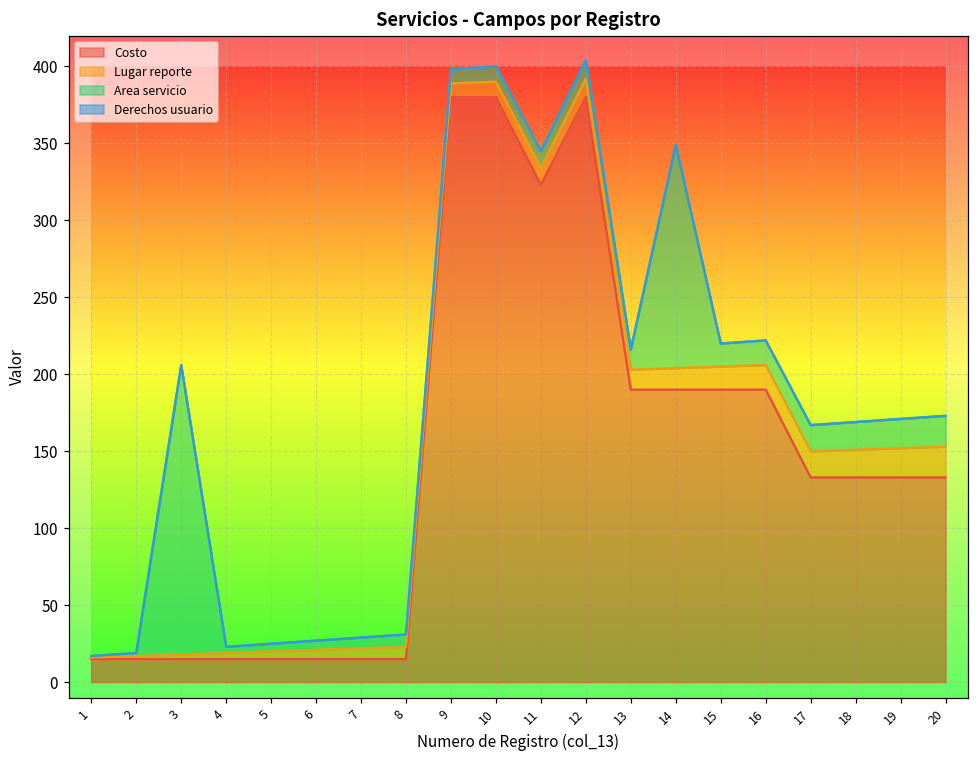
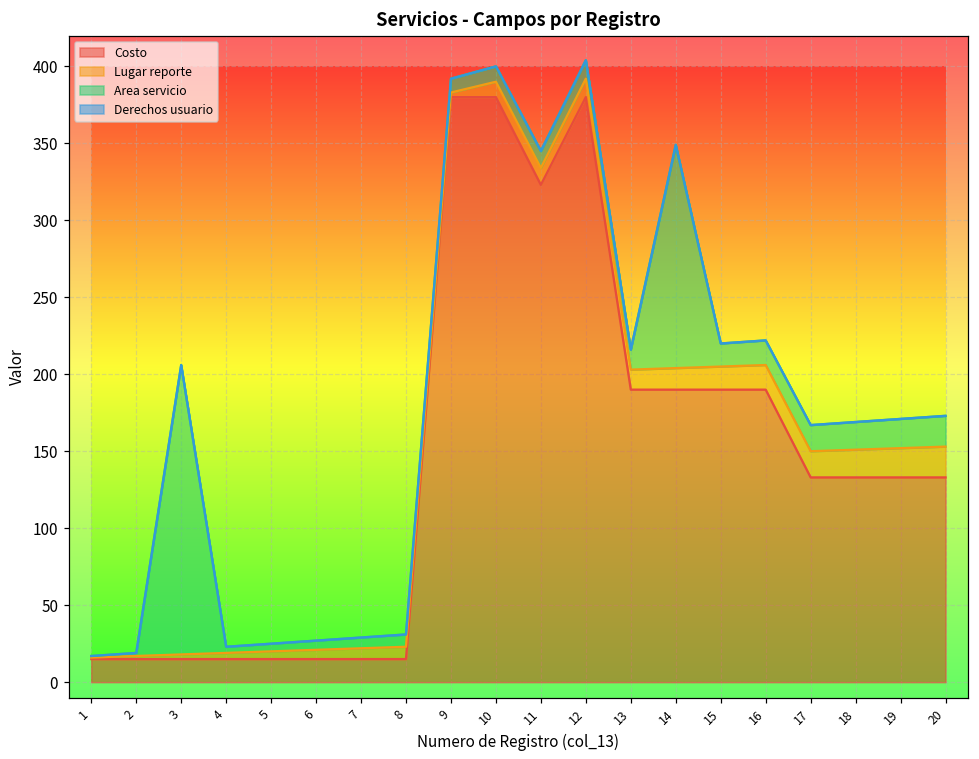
  {
    "Costo": {
      "2": 15,
      "3": 15,
      "4": 15,
      "5": 15,
      "6": 15,
      "7": 15,
      "8": 15,
      "9": 380,
      "10": 380,
      "11": 323,
      "12": 380,
      "13": 190,
      "14": 190,
      "15": 190,
      "16": 190,
      "17": 133,
      "18": 133,
      "19": 133,
      "20": 133
    },
    "Lugar reporte": {
      "2": 2,
      "3": 3,
      "4": 4,
      "5": 5,
      "6": 6,
      "7": 7,
      "8": 8,
-     "9": 9,
+     "9": 3,
      "10": 10,
      "11": 11,
      "12": 12,
      "13": 13,
      "14": 14,
      "15": 15,
      "16": 16,
      "17": 17,
      "18": 18,
      "19": 19,
      "20": 20
    }
  }
